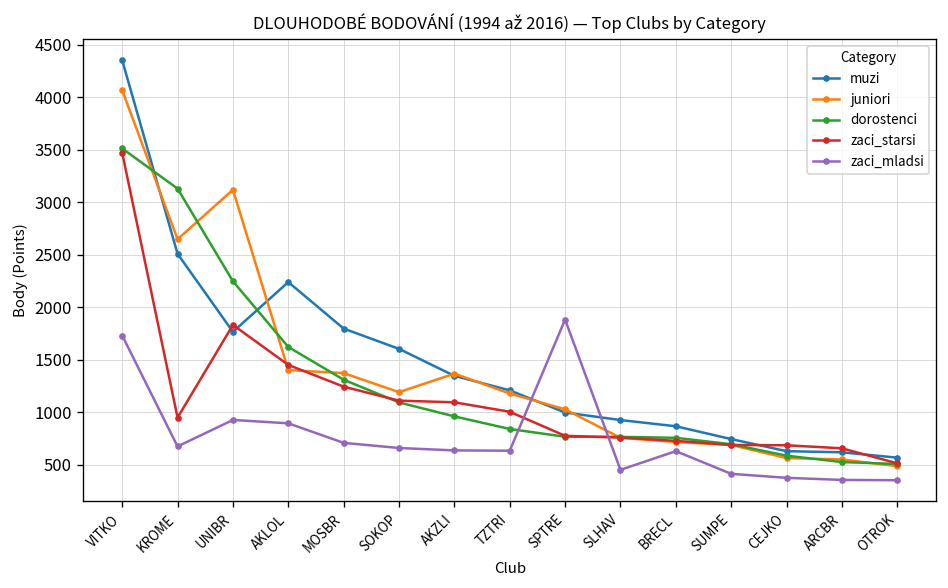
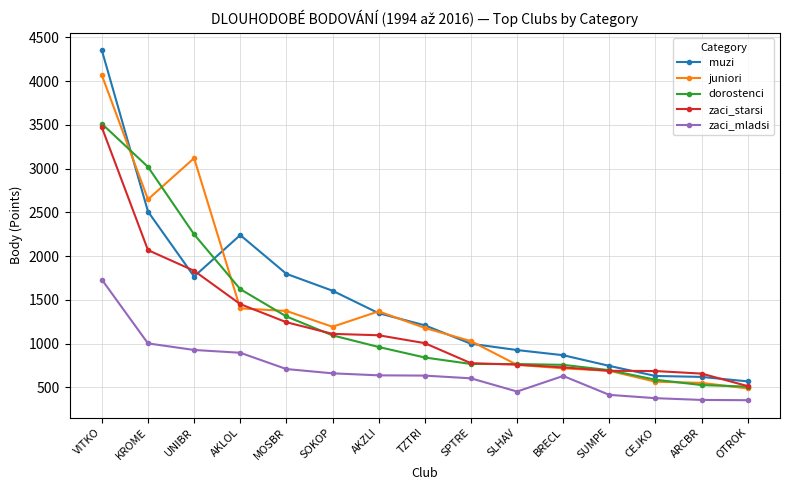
  {
    "muzi": {
      "VITKO": 4400,
      "KROME": 2500,
      "UNIBR": 1800,
      "AKLOL": 2200,
      "MOSBR": 1800,
      "SOKOP": 1600,
      "TZTRI": 1200,
      "SPTRE": 1000,
      "SLHAV": 900,
      "BRECL": 900,
      "SUMPE": 700,
      "CEJKO": 600,
      "ARCBR": 600,
      "OTROK": 600
    },
    "juniori": {
      "VITKO": 4100,
      "KROME": 2600,
      "UNIBR": 3100,
      "AKLOL": 1400,
      "MOSBR": 1400,
      "SOKOP": 1200,
      "TZTRI": 1200,
      "SPTRE": 1000
    },
    "dorostenci": {
      "VITKO": 3500,
-     "KROME": 3100,
+     "KROME": 3000,
      "UNIBR": 2200,
      "AKLOL": 1600,
      "MOSBR": 1300,
      "AKZLI": 1000,
      "TZTRI": 800,
      "BRECL": 800
    },
    "zaci_starsi": {
      "VITKO": 3500,
-     "KROME": 900,
+     "KROME": 2100,
      "UNIBR": 1800,
      "AKLOL": 1500,
      "MOSBR": 1200,
      "AKZLI": 1100,
      "TZTRI": 1000,
      "CEJKO": 700,
      "ARCBR": 700
    },
    "zaci_mladsi": {
      "VITKO": 1700,
-     "KROME": 700,
+     "KROME": 1000,
      "UNIBR": 900,
      "AKLOL": 900,
      "MOSBR": 700,
      "SOKOP": 700,
      "AKZLI": 600,
      "TZTRI": 600,
-     "SPTRE": 1900,
+     "SPTRE": 600,
      "SLHAV": 500,
      "BRECL": 600,
      "SUMPE": 400,
      "CEJKO": 400,
      "ARCBR": 400,
      "OTROK": 400
    }
  }
